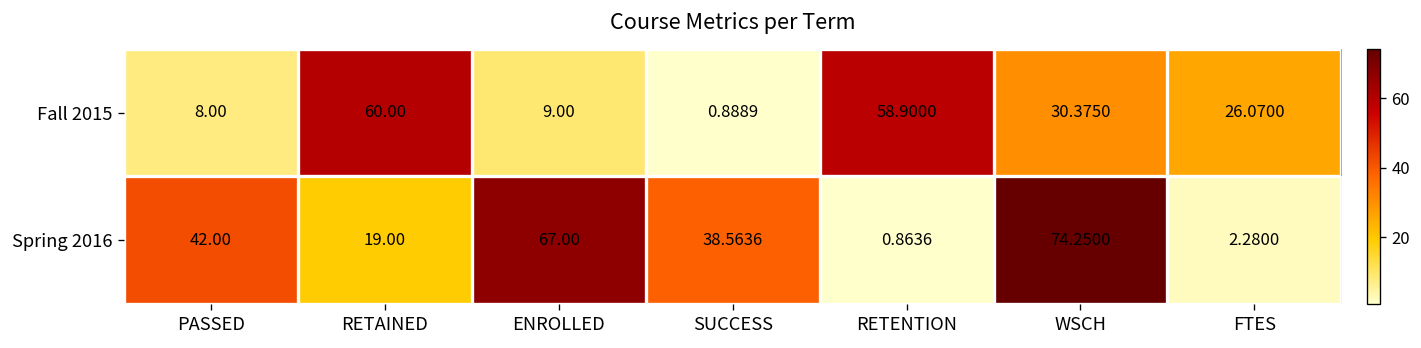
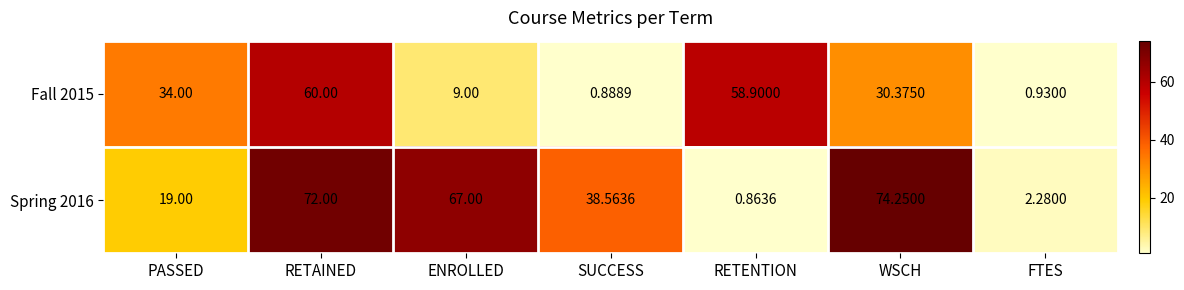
  {
    "Fall 2015": {
-     "PASSED": 8.00,
+     "PASSED": 34.00,
      "RETAINED": 60.00,
      "ENROLLED": 9.00,
      "SUCCESS": 0.8889,
      "RETENTION": 58.9000,
      "WSCH": 30.3750,
-     "FTES": 26.0700
+     "FTES": 0.9300
    },
    "Spring 2016": {
-     "PASSED": 42.00,
-     "RETAINED": 19.00,
+     "PASSED": 19.00,
+     "RETAINED": 72.00,
      "ENROLLED": 67.00,
      "SUCCESS": 38.5636,
      "RETENTION": 0.8636,
      "WSCH": 74.2500,
      "FTES": 2.2800
    }
  }
